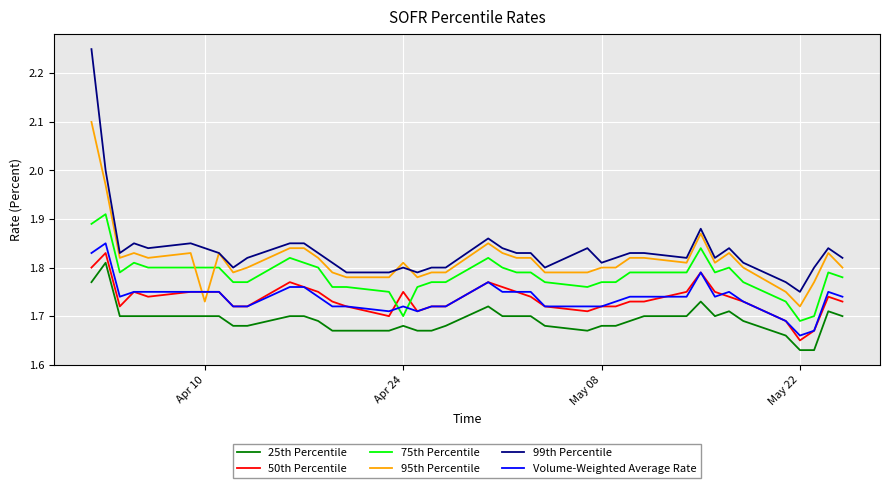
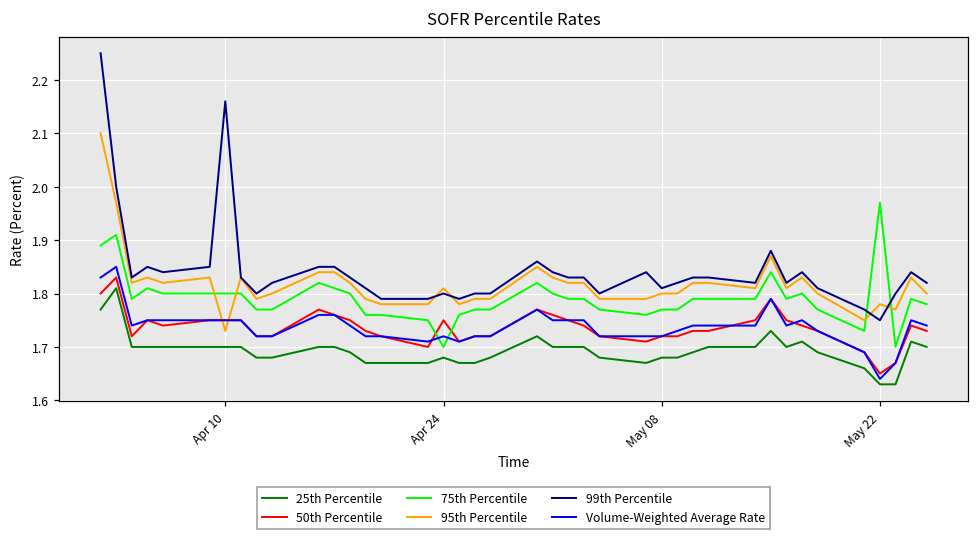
  {
    "25th Percentile": {
      "Apr 10": 1.70,
      "Apr 24": 1.68,
      "May 08": 1.68,
      "May 22": 1.63
    },
    "50th Percentile": {
      "Apr 24": 1.75,
      "May 22": 1.65
    },
    "75th Percentile": {
      "Apr 10": 1.80,
      "Apr 24": 1.70,
      "May 08": 1.77,
-     "May 22": 1.69
+     "May 22": 1.97
    },
    "95th Percentile": {
      "Apr 10": 1.73,
      "Apr 24": 1.81,
      "May 08": 1.80,
-     "May 22": 1.72
+     "May 22": 1.78
    },
    "99th Percentile": {
-     "Apr 10": 1.84,
+     "Apr 10": 2.16,
      "Apr 24": 1.80,
      "May 08": 1.81,
      "May 22": 1.75
    },
    "Volume-Weighted Average Rate": {
      "Apr 24": 1.72,
-     "May 22": 1.66
+     "May 22": 1.64
    }
  }
